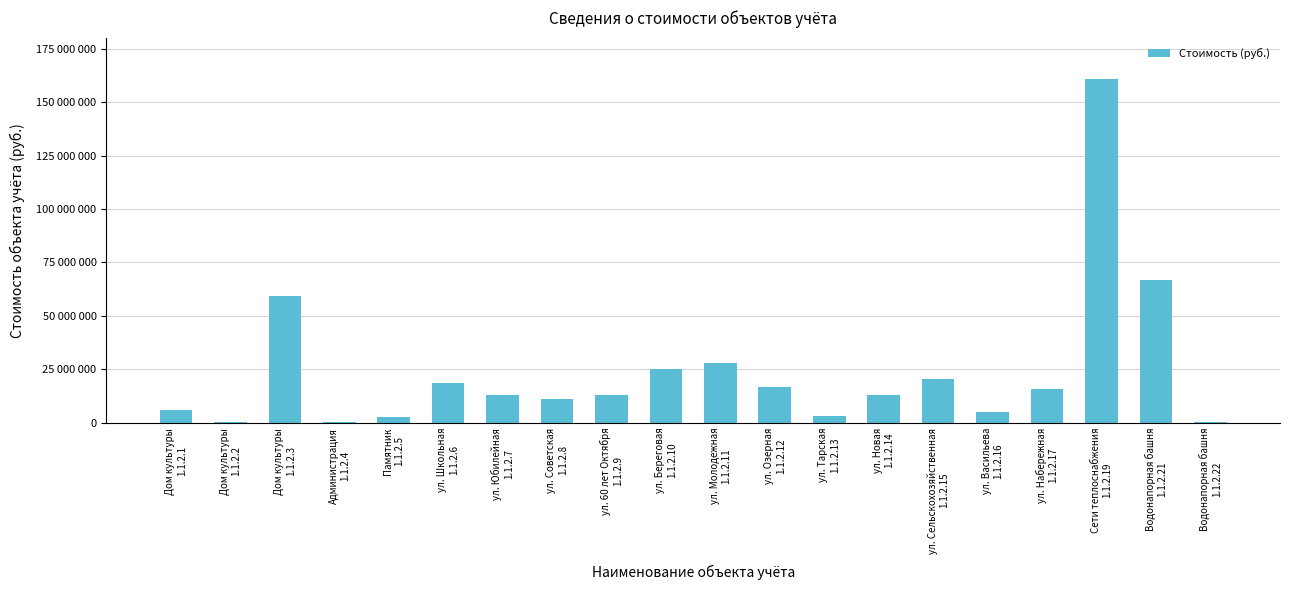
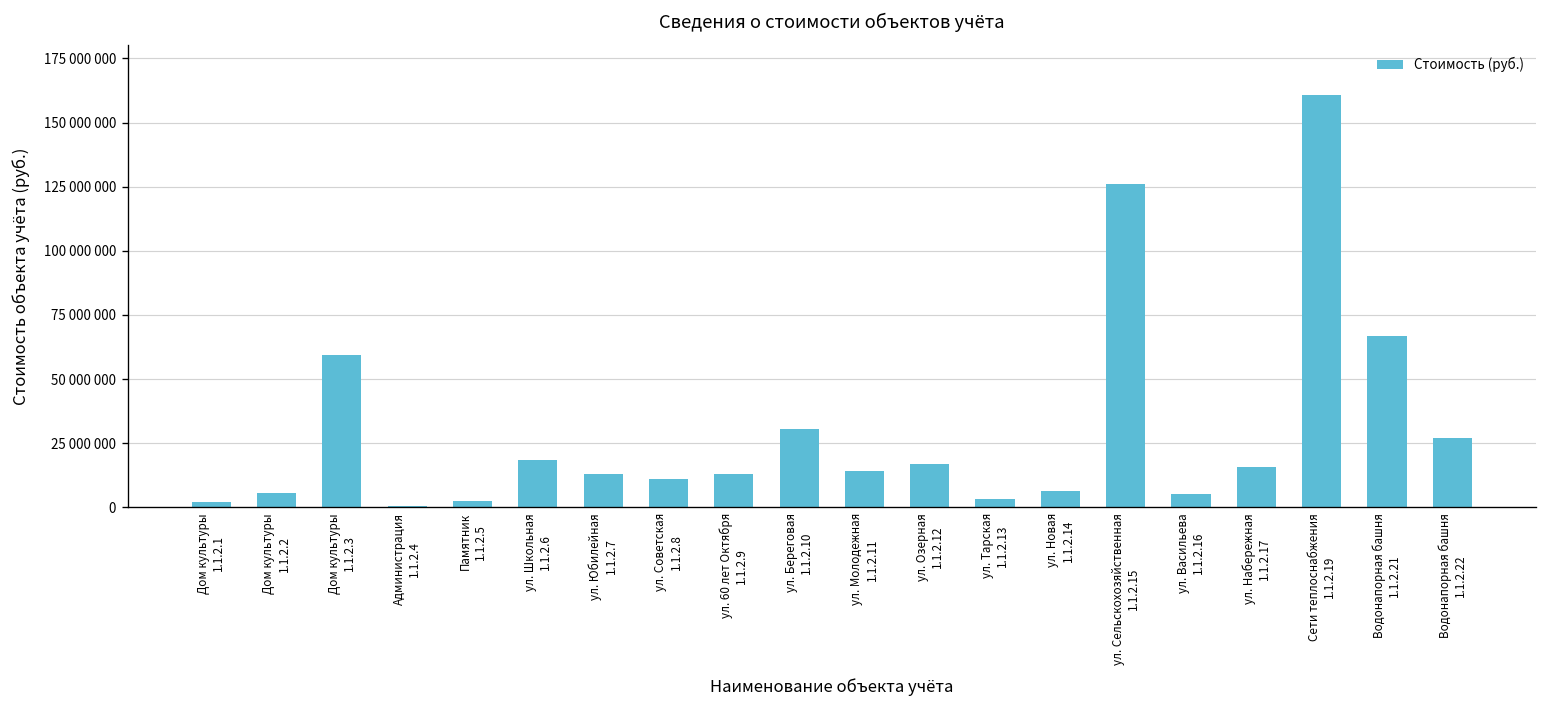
  {
-   "Дом культуры 1.1.2.1": 6000000,
-   "Дом культуры 1.1.2.2": 1000000,
+   "Дом культуры 1.1.2.1": 2000000,
+   "Дом культуры 1.1.2.2": 6000000,
    "Дом культуры 1.1.2.3": 59000000,
    "Памятник 1.1.2.5": 3000000,
    "ул. Школьная 1.1.2.6": 18000000,
    "ул. Юбилейная 1.1.2.7": 13000000,
    "ул. Советская 1.1.2.8": 11000000,
    "ул. 60 лет Октября 1.1.2.9": 13000000,
-   "ул. Береговая 1.1.2.10": 25000000,
-   "ул. Молодежная 1.1.2.11": 28000000,
+   "ул. Береговая 1.1.2.10": 31000000,
+   "ул. Молодежная 1.1.2.11": 14000000,
    "ул. Озерная 1.1.2.12": 17000000,
    "ул. Тарская 1.1.2.13": 3000000,
-   "ул. Новая 1.1.2.14": 13000000,
-   "ул. Сельскохозяйственная 1.1.2.15": 21000000,
+   "ул. Новая 1.1.2.14": 7000000,
+   "ул. Сельскохозяйственная 1.1.2.15": 126000000,
    "ул. Васильева 1.1.2.16": 5000000,
    "ул. Набережная 1.1.2.17": 16000000,
    "Сети теплоснабжения 1.1.2.19": 161000000,
    "Водонапорная башня 1.1.2.21": 67000000,
-   "Водонапорная башня 1.1.2.22": 0
+   "Водонапорная башня 1.1.2.22": 27000000
  }
